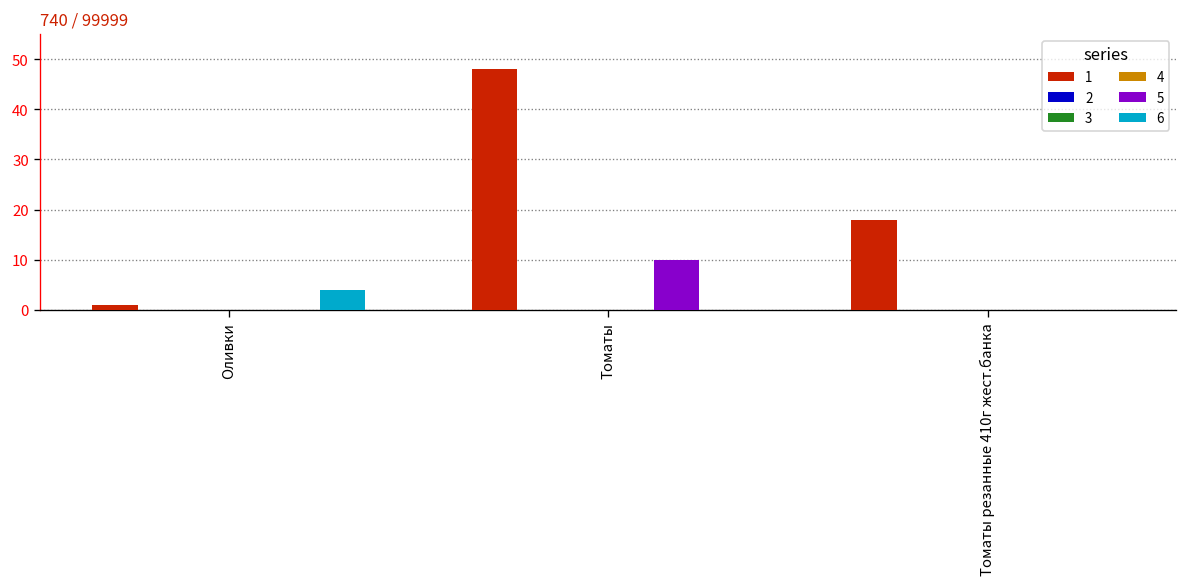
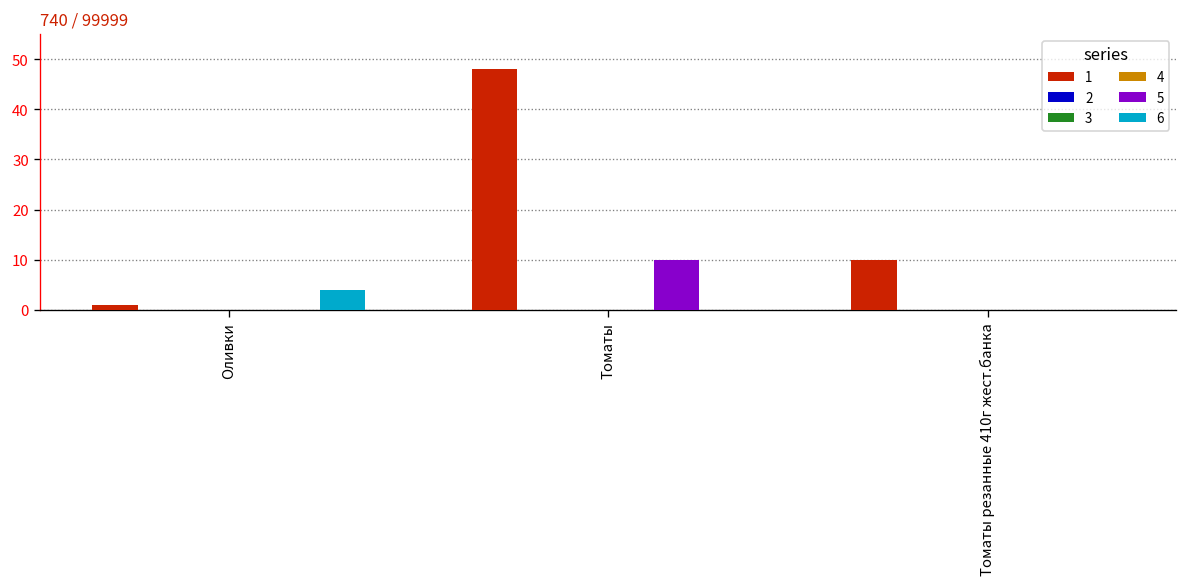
  {
    "1": {
      "Оливки": 1,
      "Томаты": 48,
-     "Томаты резанные 410г жест.банка": 18
+     "Томаты резанные 410г жест.банка": 10
    },
    "2": {
      "Оливки": 0,
      "Томаты": 0,
      "Томаты резанные 410г жест.банка": 0
    },
    "3": {
      "Оливки": 0,
      "Томаты": 0,
      "Томаты резанные 410г жест.банка": 0
    },
    "4": {
      "Оливки": 0,
      "Томаты": 0,
      "Томаты резанные 410г жест.банка": 0
    },
    "5": {
      "Оливки": 0,
      "Томаты": 10,
      "Томаты резанные 410г жест.банка": 0
    },
    "6": {
      "Оливки": 4,
      "Томаты": 0,
      "Томаты резанные 410г жест.банка": 0
    }
  }
